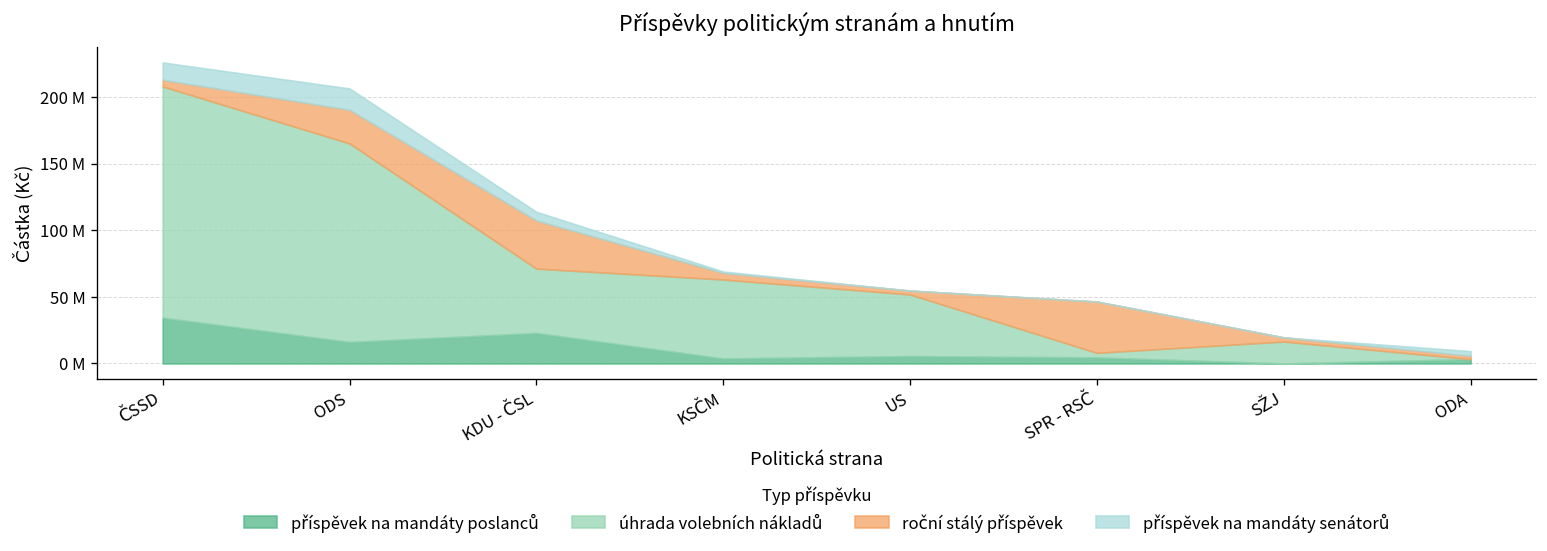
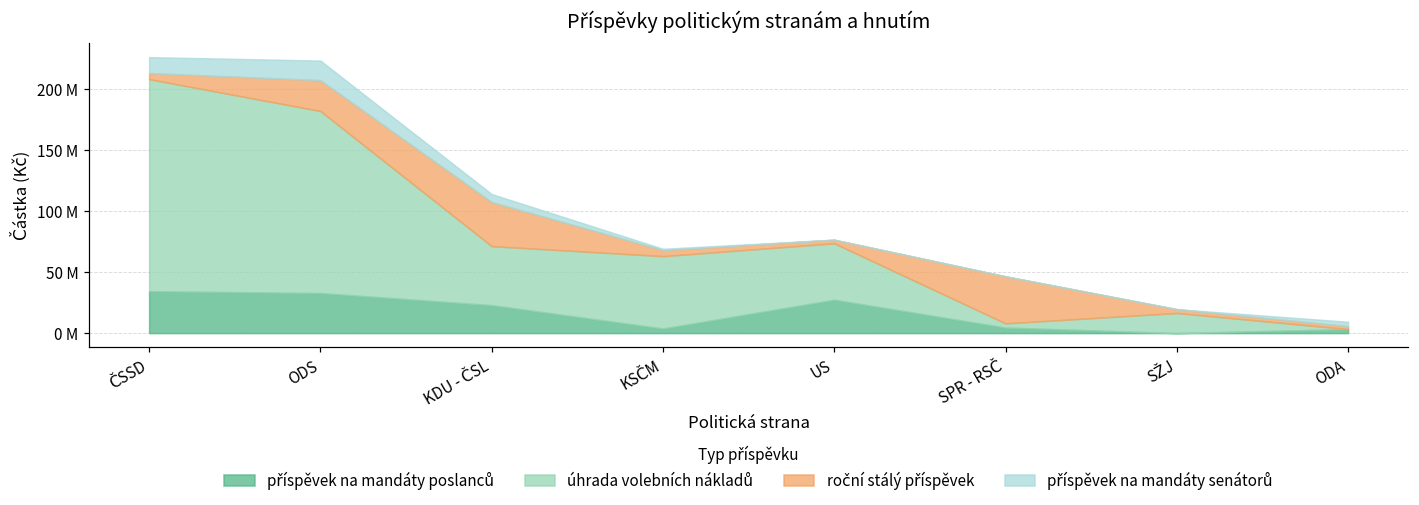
  {
    "příspěvek na mandáty poslanců": {
      "ČSSD": 34000000,
-     "ODS": 16000000,
+     "ODS": 33000000,
      "KDU - ČSL": 23000000,
      "KSČM": 4000000,
-     "US": 6000000,
+     "US": 27000000,
      "SPR - RSČ": 5000000,
      "SŽJ": 0
    },
    "roční stálý příspěvek": {
      "ČSSD": 5000000,
      "ODS": 25000000,
      "KDU - ČSL": 36000000,
      "ODA": 3000000
    }
  }
